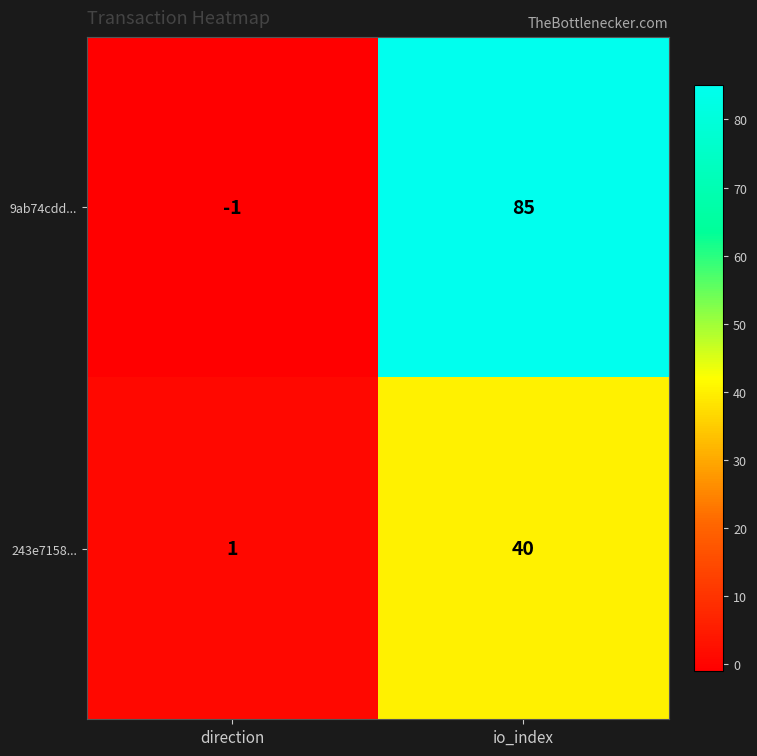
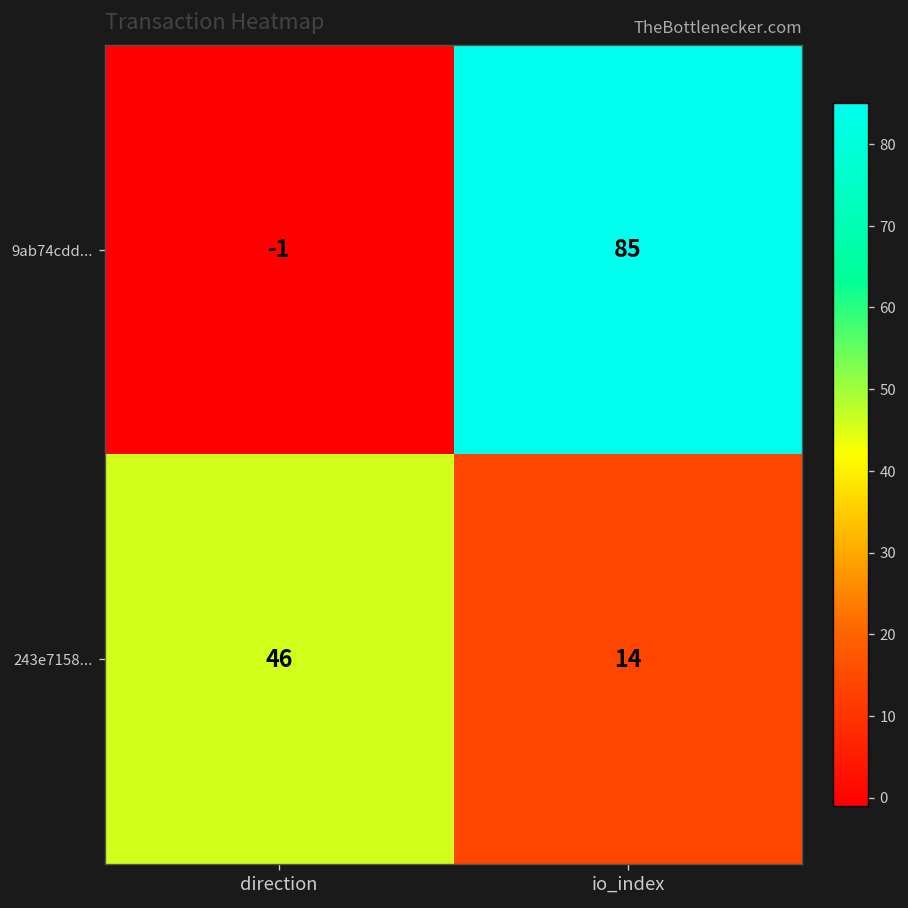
  {
    "9ab74cdd...": {
      "direction": -1,
      "io_index": 85
    },
    "243e7158...": {
-     "direction": 1,
-     "io_index": 40
+     "direction": 46,
+     "io_index": 14
    }
  }
